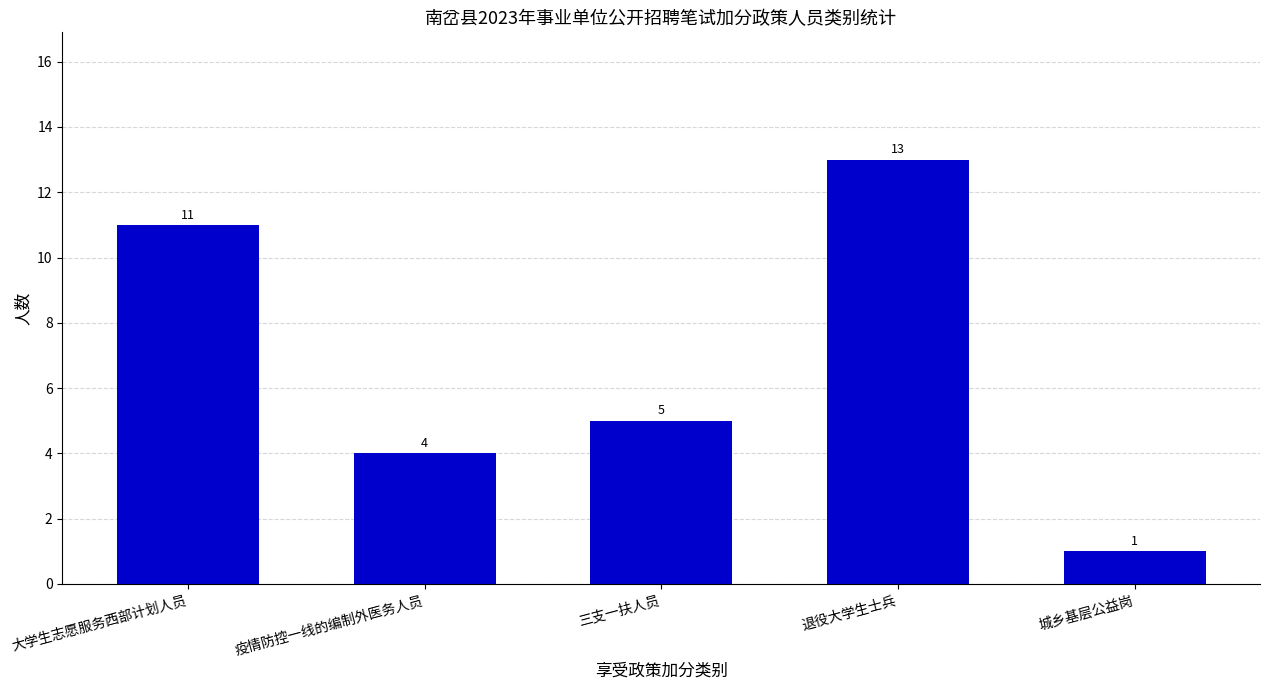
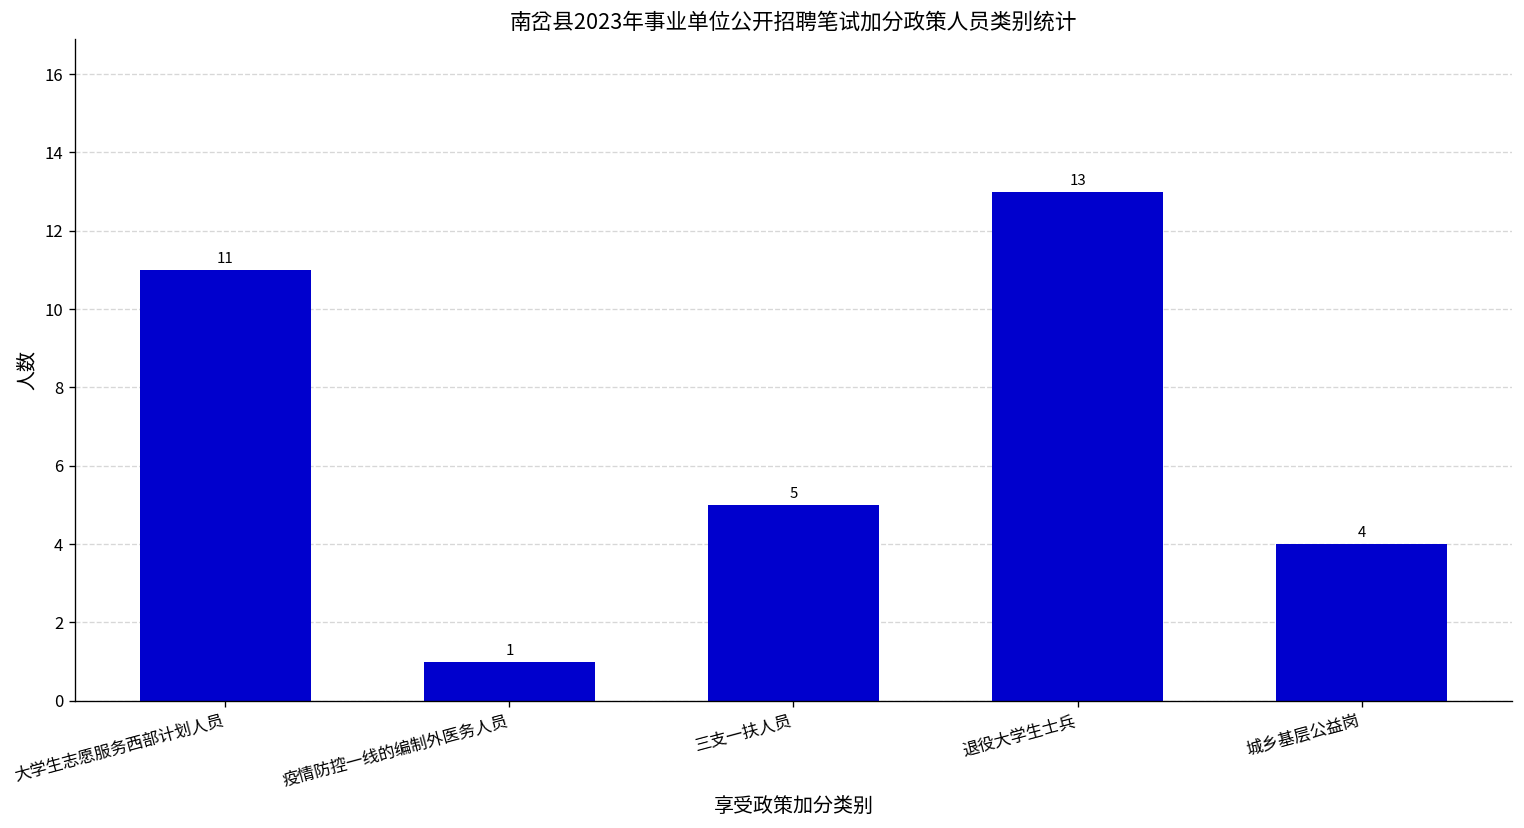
  {
    "大学生志愿服务西部计划人员": 11,
-   "疫情防控一线的编制外医务人员": 4,
+   "疫情防控一线的编制外医务人员": 1,
    "三支一扶人员": 5,
    "退役大学生士兵": 13,
-   "城乡基层公益岗": 1
+   "城乡基层公益岗": 4
  }
